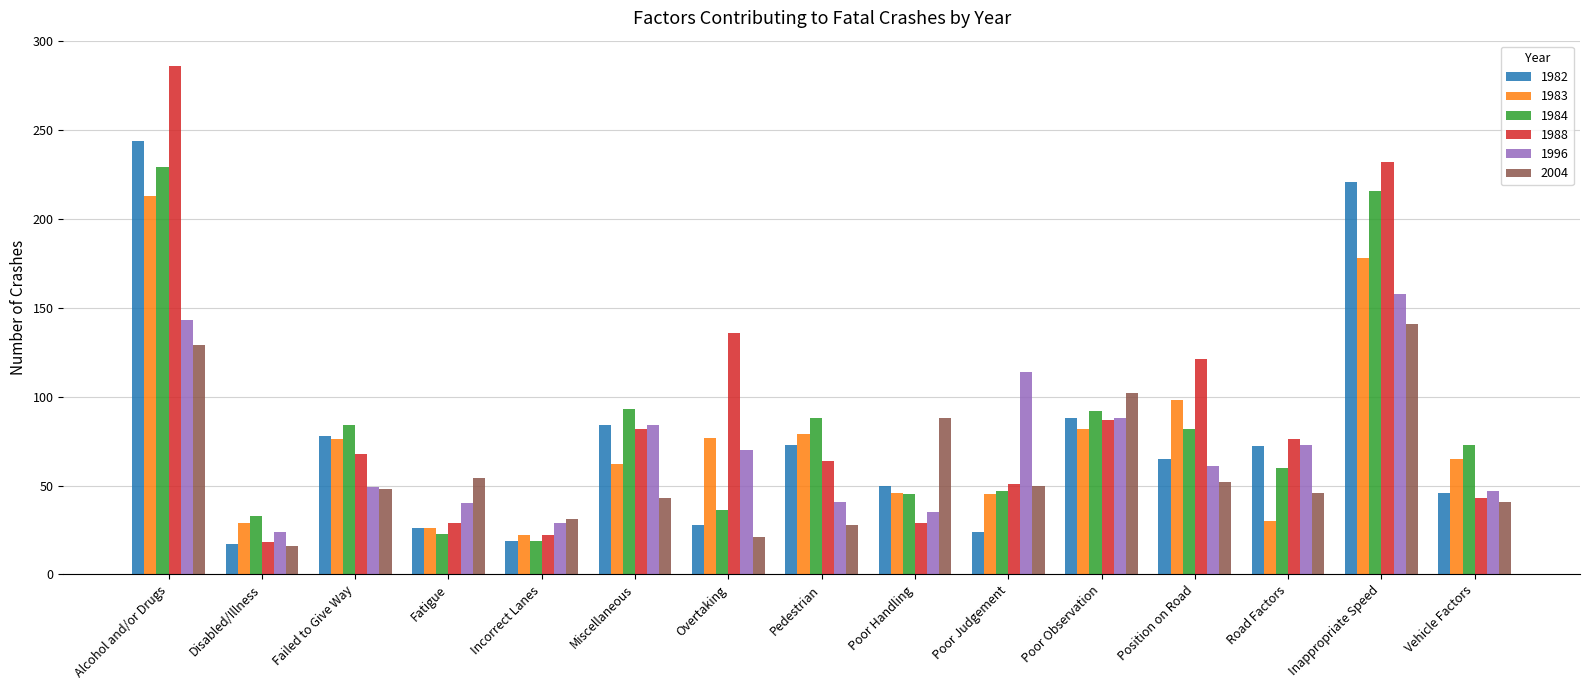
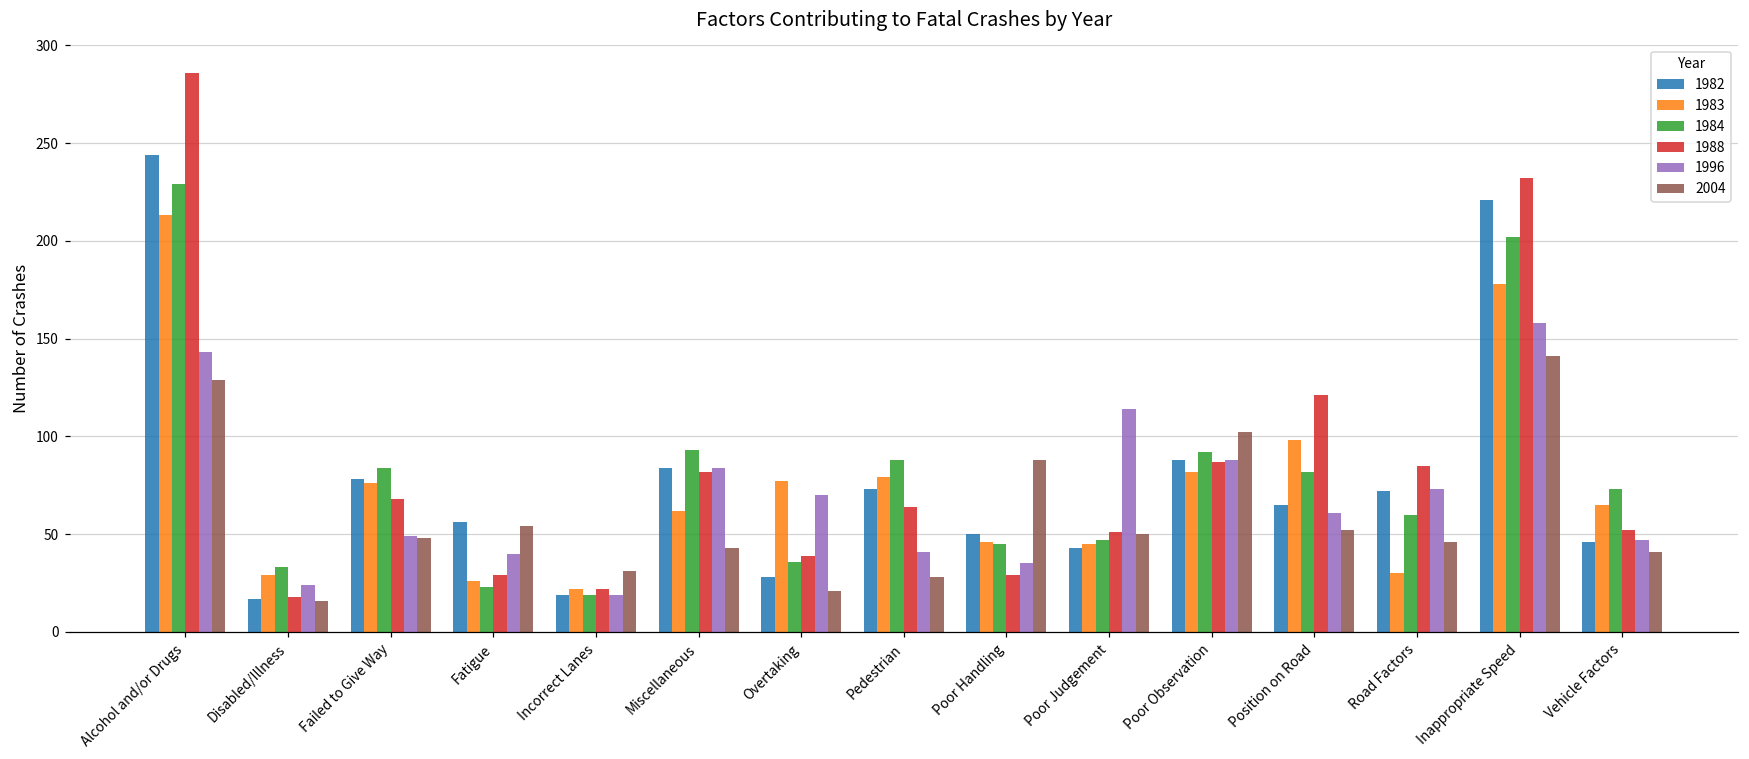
  {
    "1982": {
      "Alcohol and/or Drugs": 244,
      "Disabled/Illness": 17,
      "Failed to Give Way": 78,
-     "Fatigue": 26,
+     "Fatigue": 56,
      "Incorrect Lanes": 19,
      "Miscellaneous": 84,
      "Overtaking": 28,
      "Pedestrian": 73,
      "Poor Handling": 50,
-     "Poor Judgement": 24,
+     "Poor Judgement": 43,
      "Poor Observation": 88,
      "Position on Road": 65,
      "Road Factors": 72,
      "Inappropriate Speed": 221,
      "Vehicle Factors": 46
    },
    "1983": {
      "Alcohol and/or Drugs": 213,
      "Disabled/Illness": 29,
      "Failed to Give Way": 76,
      "Fatigue": 26,
      "Incorrect Lanes": 22,
      "Miscellaneous": 62,
      "Overtaking": 77,
      "Pedestrian": 79,
      "Poor Handling": 46,
      "Poor Judgement": 45,
      "Poor Observation": 82,
      "Position on Road": 98,
      "Road Factors": 30,
      "Inappropriate Speed": 178,
      "Vehicle Factors": 65
    },
    "1984": {
      "Alcohol and/or Drugs": 229,
      "Disabled/Illness": 33,
      "Failed to Give Way": 84,
      "Fatigue": 23,
      "Incorrect Lanes": 19,
      "Miscellaneous": 93,
      "Overtaking": 36,
      "Pedestrian": 88,
      "Poor Handling": 45,
      "Poor Judgement": 47,
      "Poor Observation": 92,
      "Position on Road": 82,
      "Road Factors": 60,
-     "Inappropriate Speed": 216,
+     "Inappropriate Speed": 202,
      "Vehicle Factors": 73
    },
    "1988": {
      "Alcohol and/or Drugs": 286,
      "Disabled/Illness": 18,
      "Failed to Give Way": 68,
      "Fatigue": 29,
      "Incorrect Lanes": 22,
      "Miscellaneous": 82,
-     "Overtaking": 136,
+     "Overtaking": 39,
      "Pedestrian": 64,
      "Poor Handling": 29,
      "Poor Judgement": 51,
      "Poor Observation": 87,
      "Position on Road": 121,
-     "Road Factors": 76,
+     "Road Factors": 85,
      "Inappropriate Speed": 232,
-     "Vehicle Factors": 43
+     "Vehicle Factors": 52
    },
    "1996": {
      "Alcohol and/or Drugs": 143,
      "Disabled/Illness": 24,
      "Failed to Give Way": 49,
      "Fatigue": 40,
-     "Incorrect Lanes": 29,
+     "Incorrect Lanes": 19,
      "Miscellaneous": 84,
      "Overtaking": 70,
      "Pedestrian": 41,
      "Poor Handling": 35,
      "Poor Judgement": 114,
      "Poor Observation": 88,
      "Position on Road": 61,
      "Road Factors": 73,
      "Inappropriate Speed": 158,
      "Vehicle Factors": 47
    },
    "2004": {
      "Alcohol and/or Drugs": 129,
      "Disabled/Illness": 16,
      "Failed to Give Way": 48,
      "Fatigue": 54,
      "Incorrect Lanes": 31,
      "Miscellaneous": 43,
      "Overtaking": 21,
      "Pedestrian": 28,
      "Poor Handling": 88,
      "Poor Judgement": 50,
      "Poor Observation": 102,
      "Position on Road": 52,
      "Road Factors": 46,
      "Inappropriate Speed": 141,
      "Vehicle Factors": 41
    }
  }
